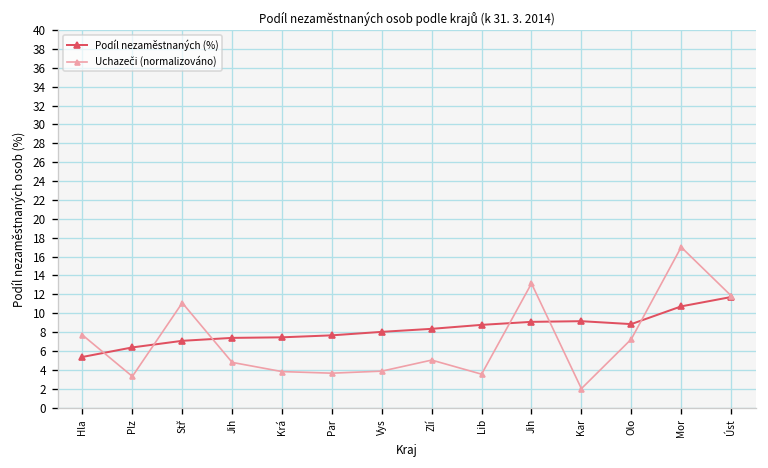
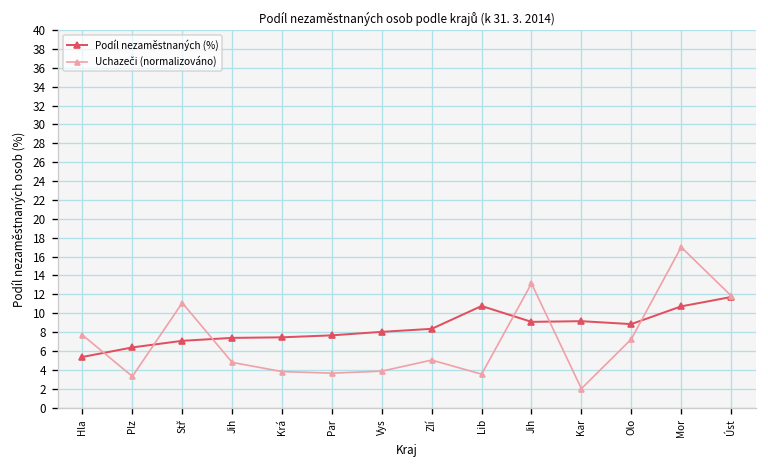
  {
    "Podíl nezaměstnaných (%)": {
      "Hla": 5,
      "Plz": 6,
      "Stř": 7,
      "Krá": 7,
      "Par": 8,
      "Vys": 8,
      "Zlí": 8,
-     "Lib": 9,
+     "Lib": 11,
      "Kar": 9,
      "Olo": 9,
      "Mor": 11
    },
    "Uchazeči (normalizováno)": {
      "Hla": 8,
      "Plz": 3,
      "Stř": 11,
      "Krá": 4,
      "Par": 4,
      "Vys": 4,
      "Zlí": 5,
      "Lib": 4,
      "Kar": 2,
      "Olo": 7,
      "Mor": 17
    }
  }
